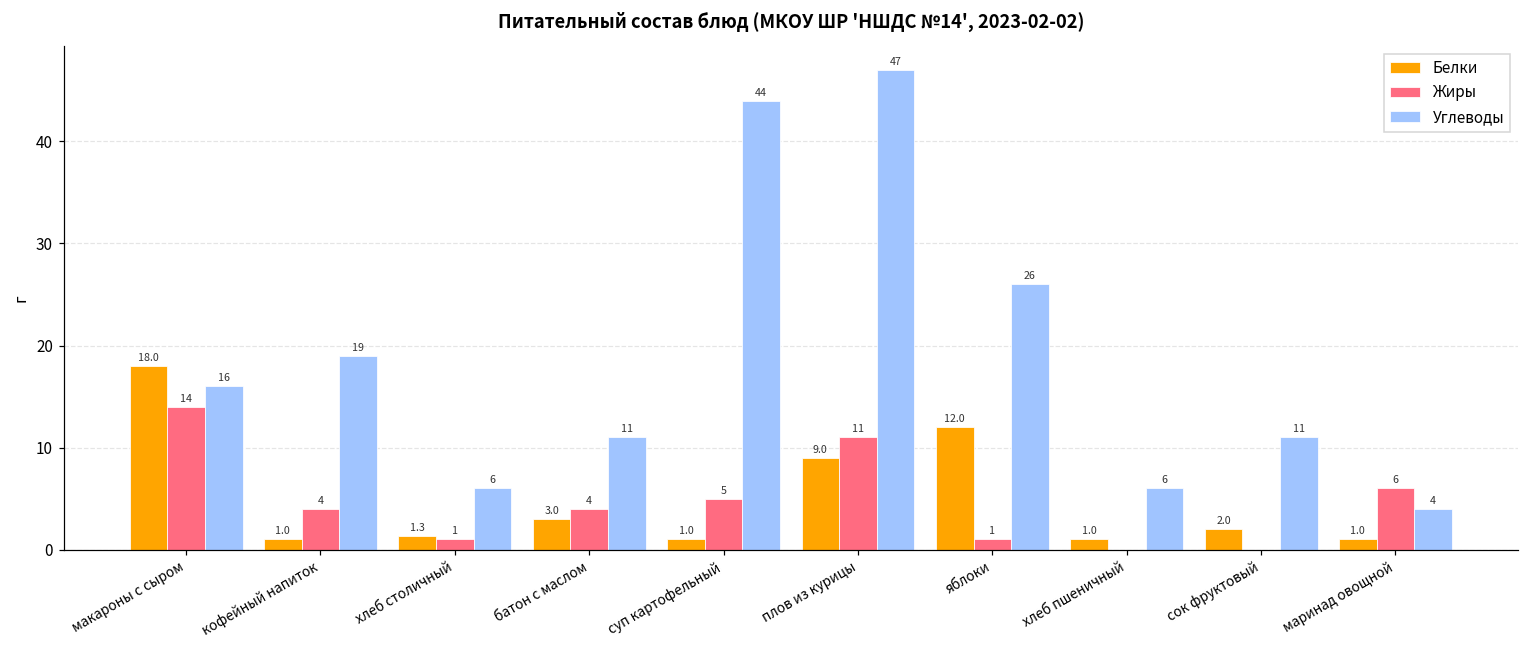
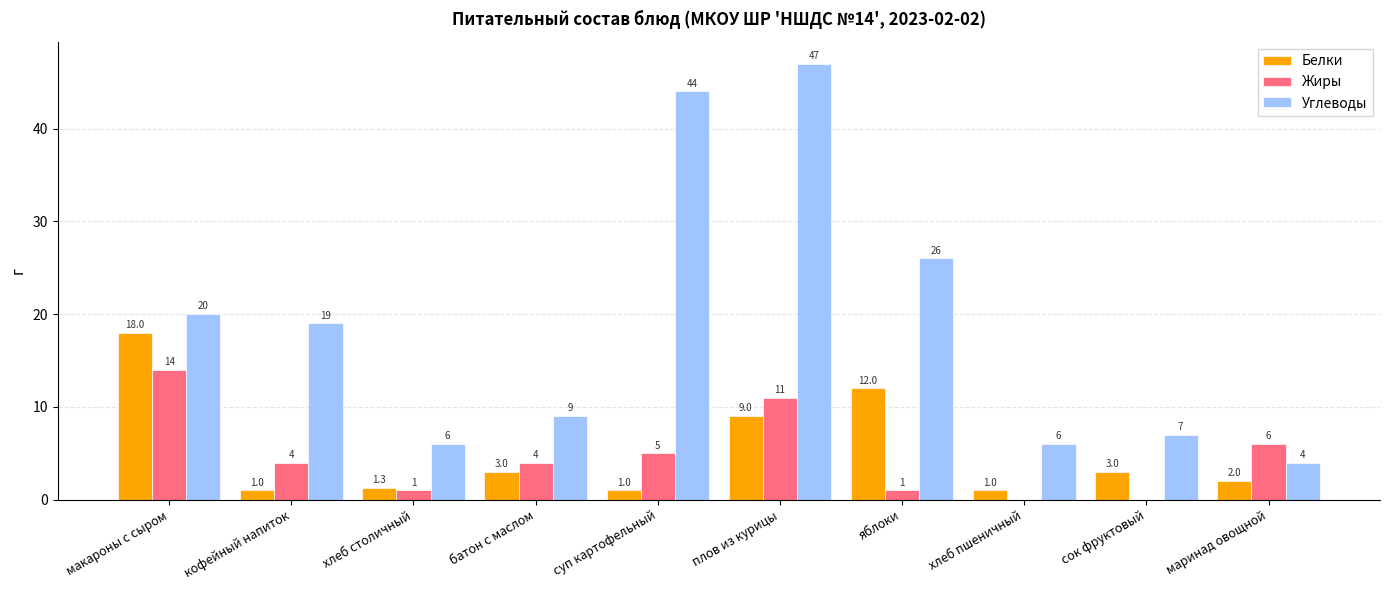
  {
    "Белки": {
      "макароны с сыром": 18.0,
      "кофейный напиток": 1.0,
      "хлеб столичный": 1.3,
      "батон с маслом": 3.0,
      "суп картофельный": 1.0,
      "плов из курицы": 9.0,
      "яблоки": 12.0,
      "хлеб пшеничный": 1.0,
-     "сок фруктовый": 2.0,
-     "маринад овощной": 1.0
+     "сок фруктовый": 3.0,
+     "маринад овощной": 2.0
    },
    "Жиры": {
      "макароны с сыром": 14,
      "кофейный напиток": 4,
      "хлеб столичный": 1,
      "батон с маслом": 4,
      "суп картофельный": 5,
      "плов из курицы": 11,
      "яблоки": 1,
      "маринад овощной": 6
    },
    "Углеводы": {
-     "макароны с сыром": 16,
+     "макароны с сыром": 20,
      "кофейный напиток": 19,
      "хлеб столичный": 6,
-     "батон с маслом": 11,
+     "батон с маслом": 9,
      "суп картофельный": 44,
      "плов из курицы": 47,
      "яблоки": 26,
      "хлеб пшеничный": 6,
-     "сок фруктовый": 11,
+     "сок фруктовый": 7,
      "маринад овощной": 4
    }
  }
